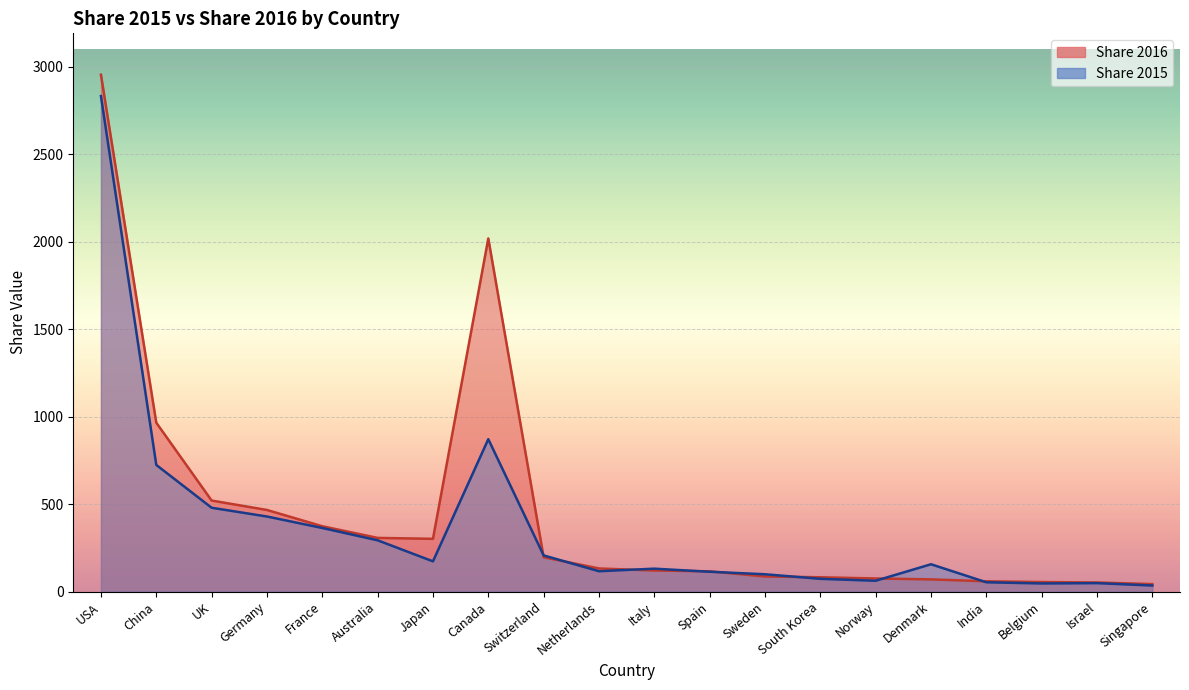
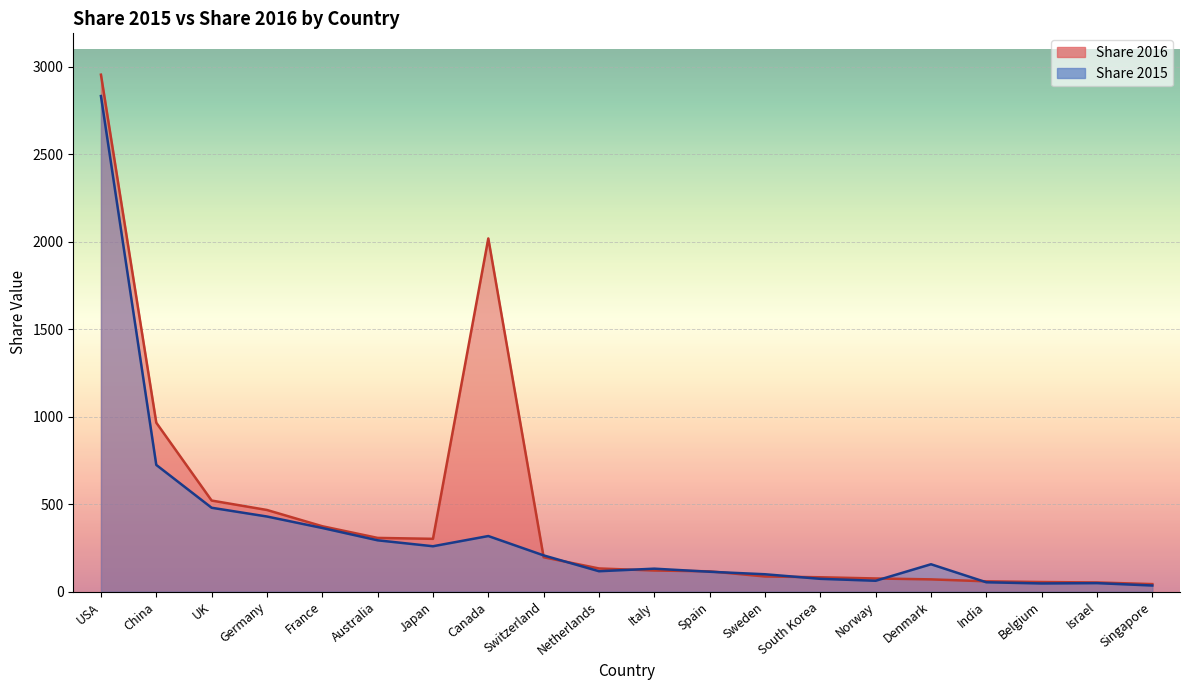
  {
    "Share 2016": {
      "USA": 2950,
      "China": 970,
      "UK": 520,
      "Germany": 470,
      "Japan": 300,
      "Canada": 2020,
      "Netherlands": 130,
      "Denmark": 70
    },
    "Share 2015": {
      "USA": 2830,
      "China": 720,
      "UK": 480,
      "Germany": 430,
-     "Japan": 170,
-     "Canada": 870,
+     "Japan": 260,
+     "Canada": 320,
      "Netherlands": 120,
      "Denmark": 160
    }
  }
